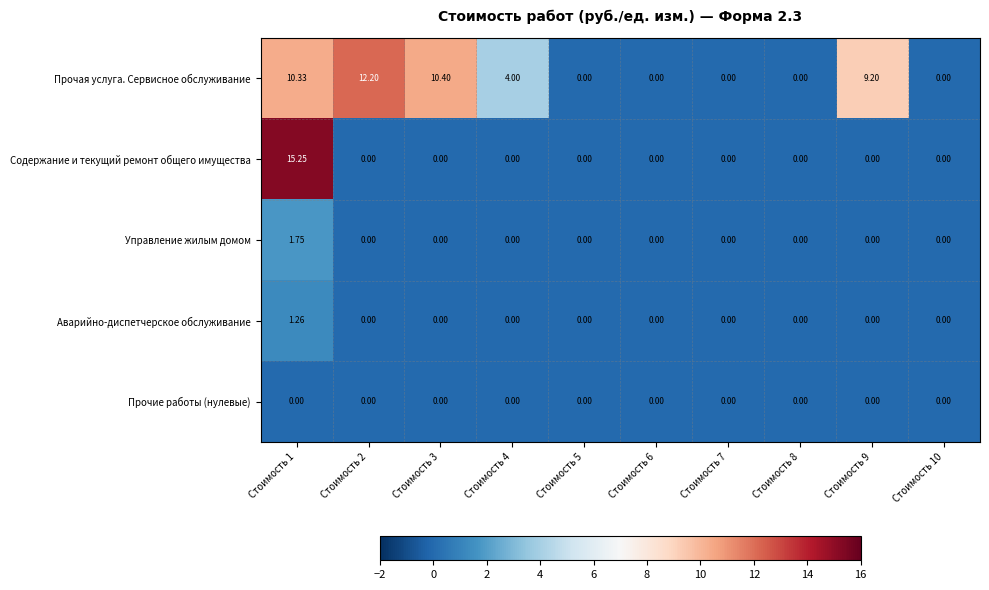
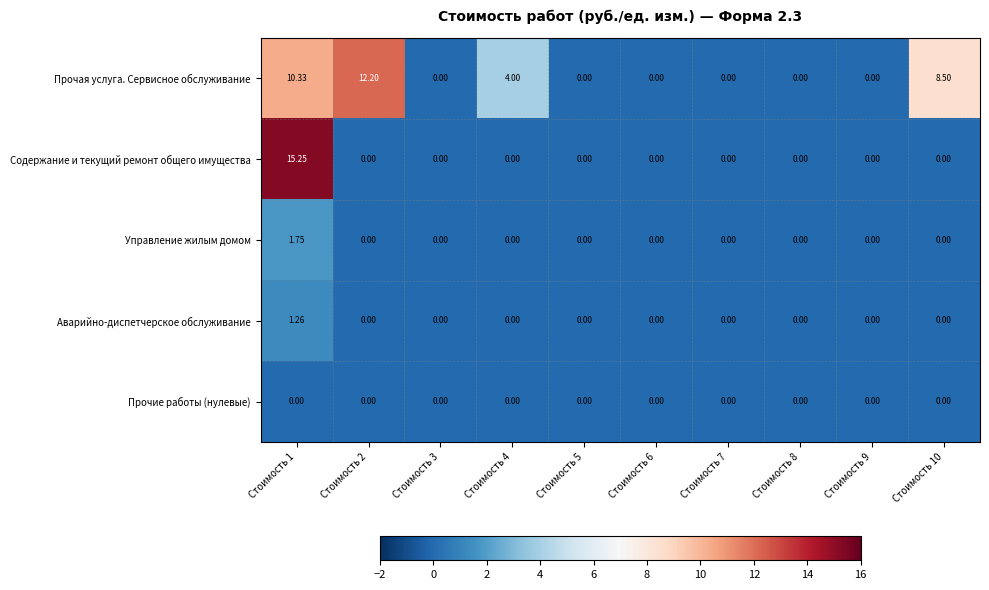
  {
    "Прочая услуга. Сервисное обслуживание": {
      "Стоимость 1": 10.33,
      "Стоимость 2": 12.20,
-     "Стоимость 3": 10.40,
+     "Стоимость 3": 0.00,
      "Стоимость 4": 4.00,
      "Стоимость 5": 0.00,
      "Стоимость 6": 0.00,
      "Стоимость 7": 0.00,
      "Стоимость 8": 0.00,
-     "Стоимость 9": 9.20,
-     "Стоимость 10": 0.00
+     "Стоимость 9": 0.00,
+     "Стоимость 10": 8.50
    },
    "Содержание и текущий ремонт общего имущества": {
      "Стоимость 1": 15.25,
      "Стоимость 2": 0.00,
      "Стоимость 3": 0.00,
      "Стоимость 4": 0.00,
      "Стоимость 5": 0.00,
      "Стоимость 6": 0.00,
      "Стоимость 7": 0.00,
      "Стоимость 8": 0.00,
      "Стоимость 9": 0.00,
      "Стоимость 10": 0.00
    },
    "Управление жилым домом": {
      "Стоимость 1": 1.75,
      "Стоимость 2": 0.00,
      "Стоимость 3": 0.00,
      "Стоимость 4": 0.00,
      "Стоимость 5": 0.00,
      "Стоимость 6": 0.00,
      "Стоимость 7": 0.00,
      "Стоимость 8": 0.00,
      "Стоимость 9": 0.00,
      "Стоимость 10": 0.00
    },
    "Аварийно-диспетчерское обслуживание": {
      "Стоимость 1": 1.26,
      "Стоимость 2": 0.00,
      "Стоимость 3": 0.00,
      "Стоимость 4": 0.00,
      "Стоимость 5": 0.00,
      "Стоимость 6": 0.00,
      "Стоимость 7": 0.00,
      "Стоимость 8": 0.00,
      "Стоимость 9": 0.00,
      "Стоимость 10": 0.00
    },
    "Прочие работы (нулевые)": {
      "Стоимость 1": 0.00,
      "Стоимость 2": 0.00,
      "Стоимость 3": 0.00,
      "Стоимость 4": 0.00,
      "Стоимость 5": 0.00,
      "Стоимость 6": 0.00,
      "Стоимость 7": 0.00,
      "Стоимость 8": 0.00,
      "Стоимость 9": 0.00,
      "Стоимость 10": 0.00
    }
  }
